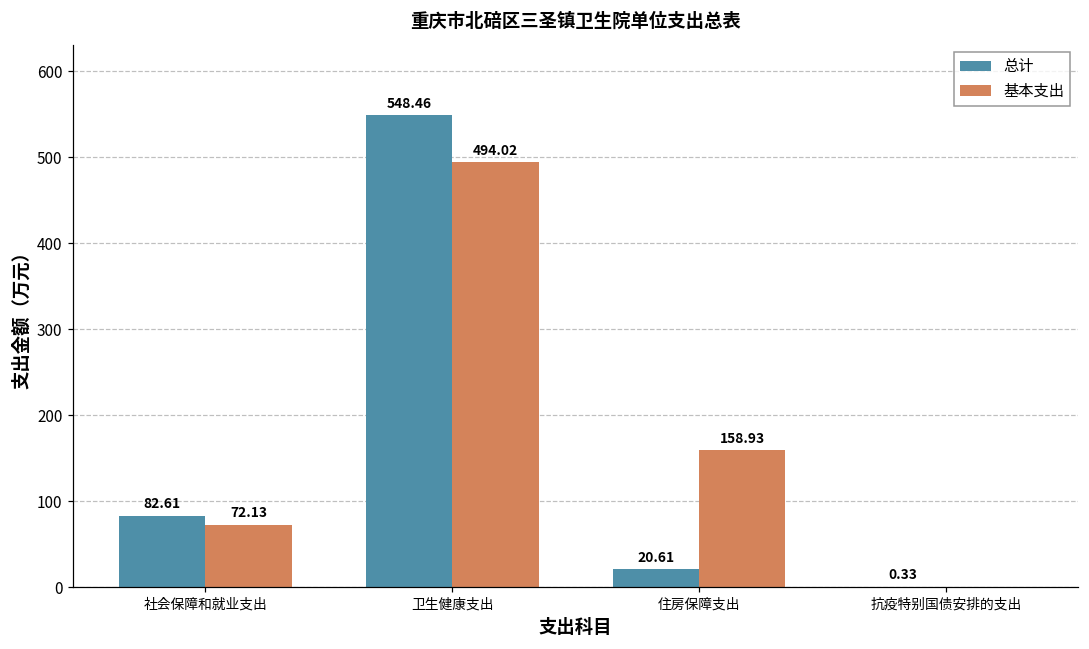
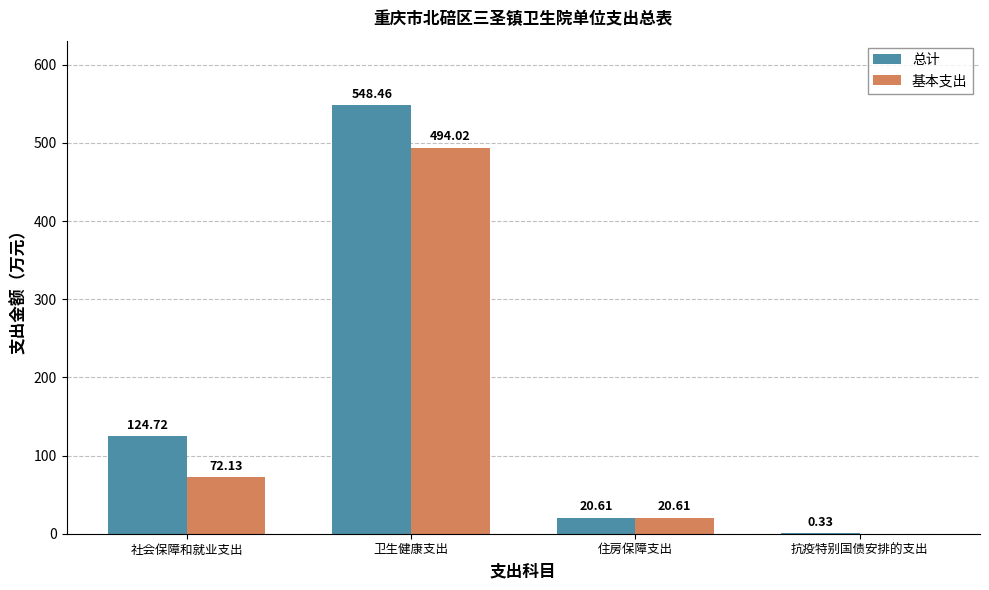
  {
    "总计": {
-     "社会保障和就业支出": 82.61,
+     "社会保障和就业支出": 124.72,
      "卫生健康支出": 548.46,
      "住房保障支出": 20.61,
      "抗疫特别国债安排的支出": 0.33
    },
    "基本支出": {
      "社会保障和就业支出": 72.13,
      "卫生健康支出": 494.02,
-     "住房保障支出": 158.93
+     "住房保障支出": 20.61
    }
  }
